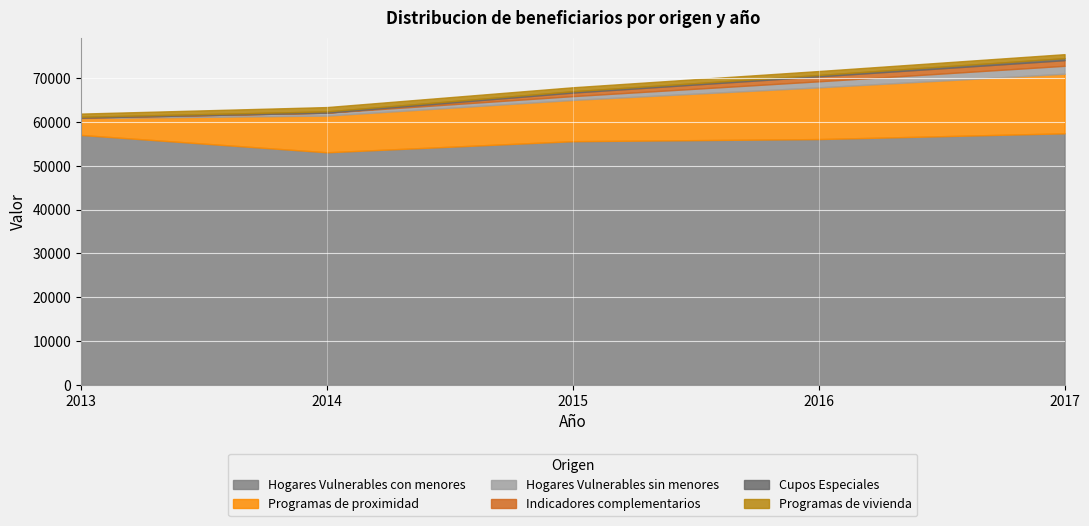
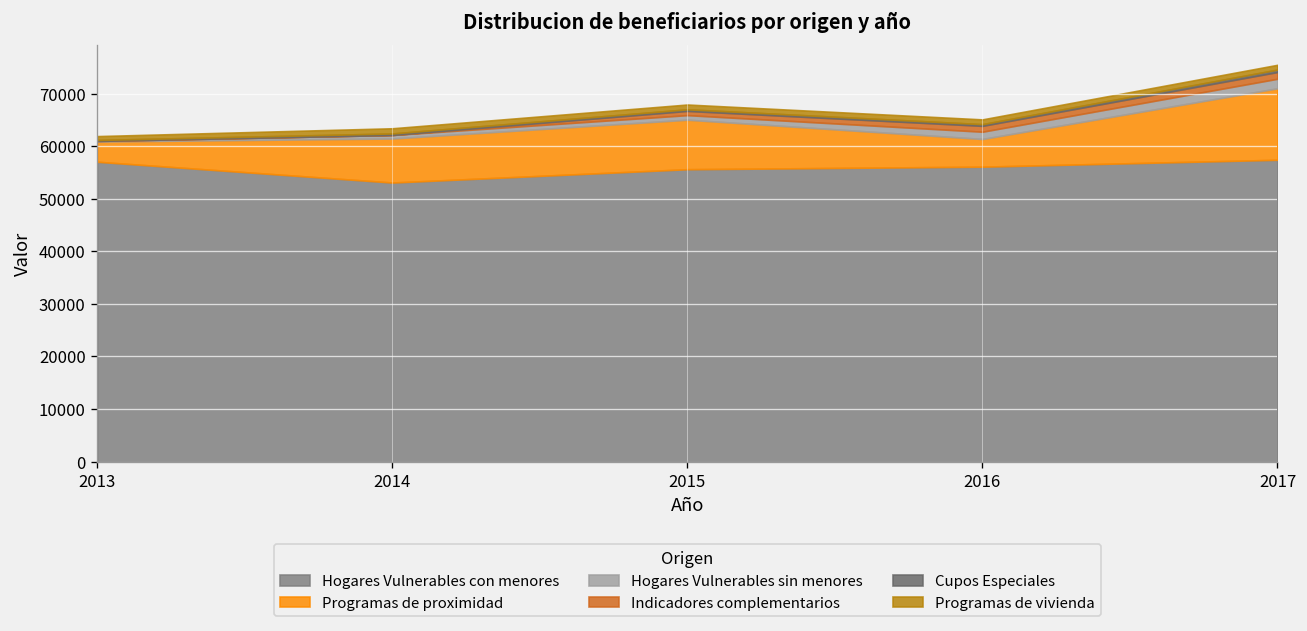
  {
    "Programas de proximidad": {
      "2014": 8000,
      "2015": 9000,
-     "2016": 12000,
+     "2016": 5000,
      "2017": 14000
    }
  }
